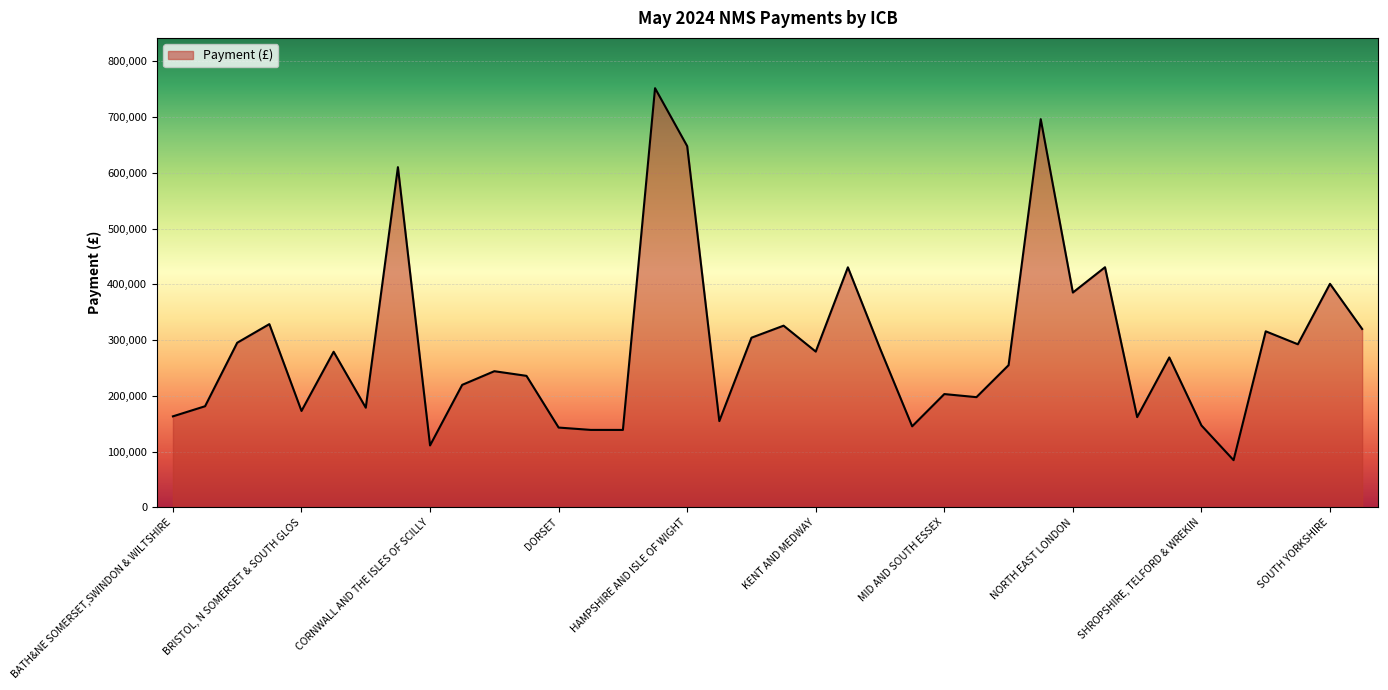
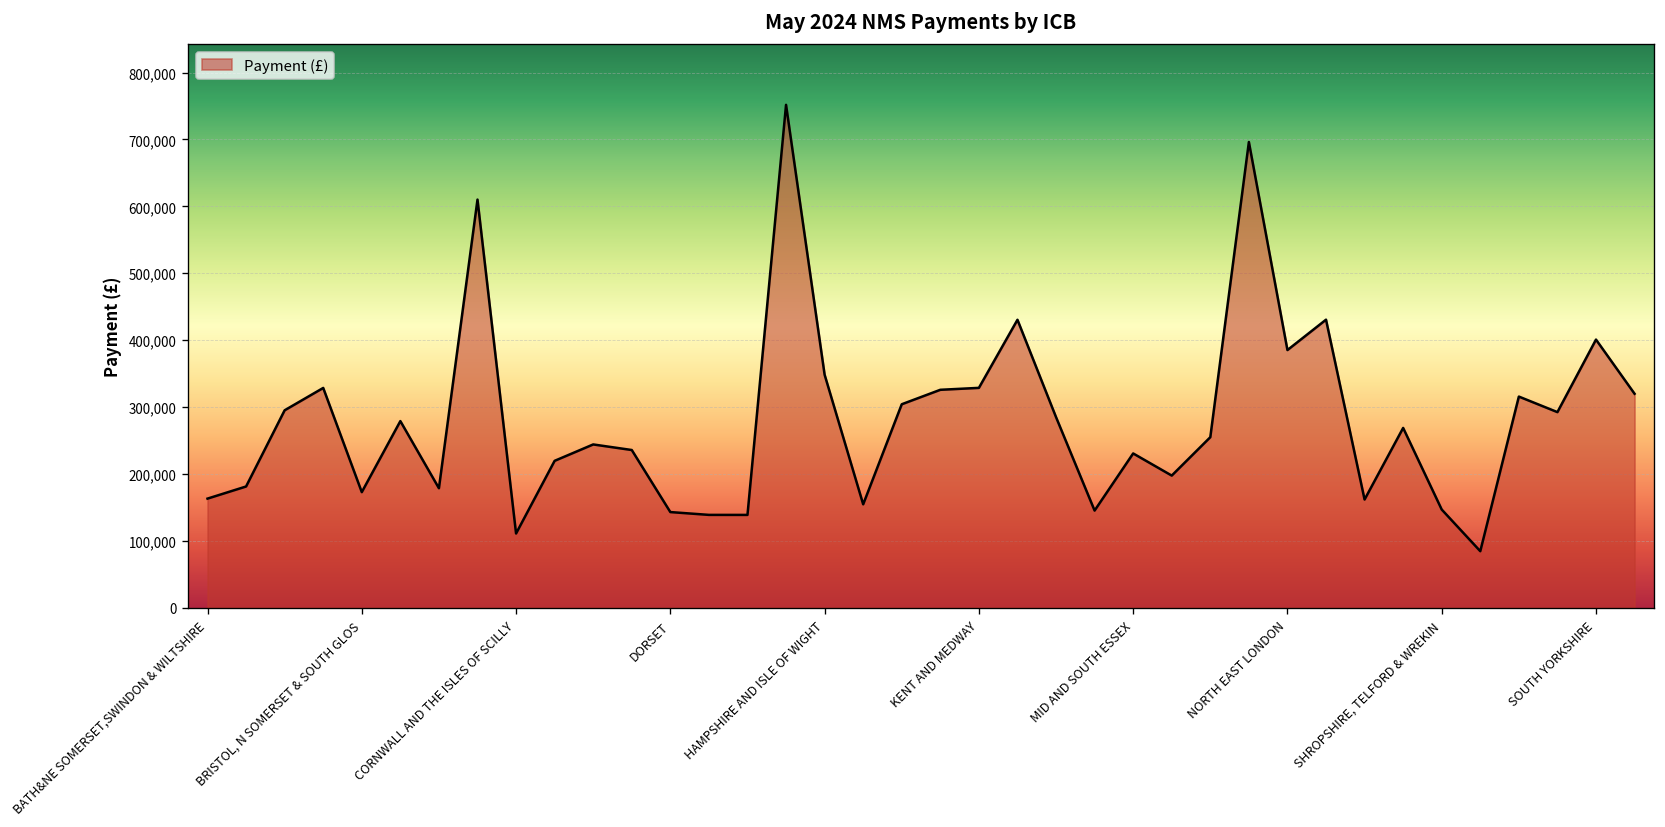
  {
    "BATH&NE SOMERSET,SWINDON & WILTSHIRE": "160,000",
    "BRISTOL, N SOMERSET & SOUTH GLOS": "170,000",
    "CORNWALL AND THE ISLES OF SCILLY": "110,000",
    "DORSET": "140,000",
-   "HAMPSHIRE AND ISLE OF WIGHT": "650,000",
-   "KENT AND MEDWAY": "280,000",
-   "MID AND SOUTH ESSEX": "200,000",
+   "HAMPSHIRE AND ISLE OF WIGHT": "350,000",
+   "KENT AND MEDWAY": "330,000",
+   "MID AND SOUTH ESSEX": "230,000",
    "NORTH EAST LONDON": "390,000",
    "SHROPSHIRE, TELFORD & WREKIN": "150,000",
    "SOUTH YORKSHIRE": "400,000"
  }
